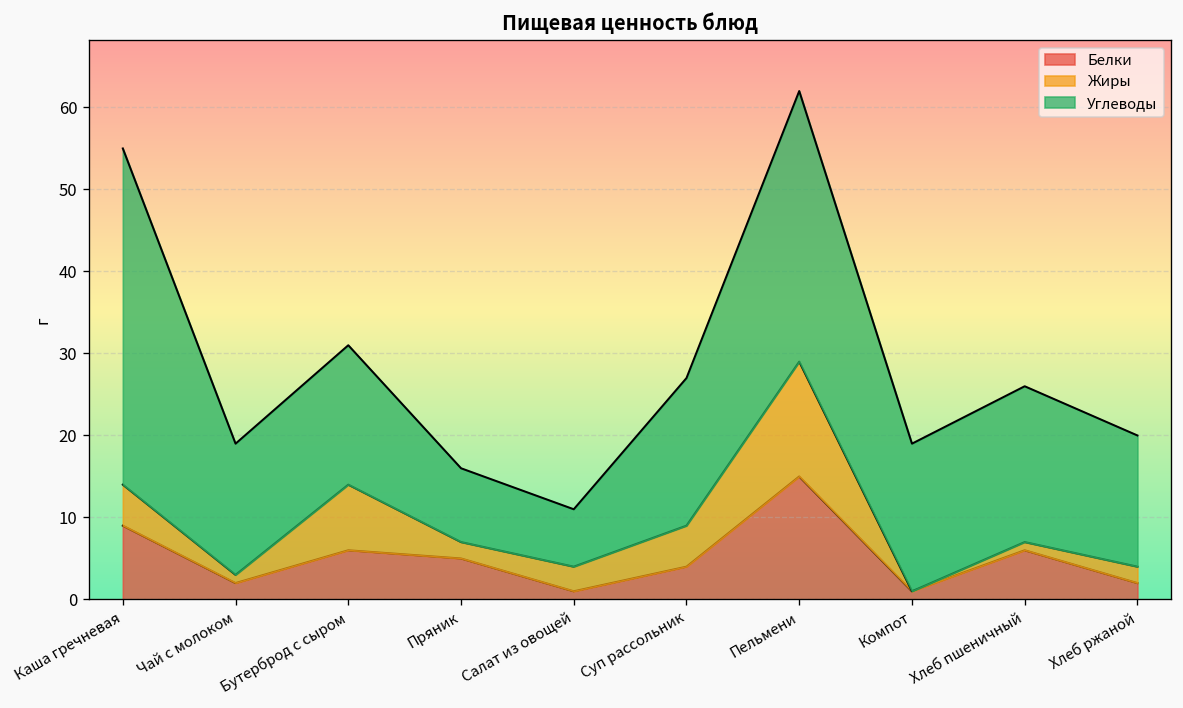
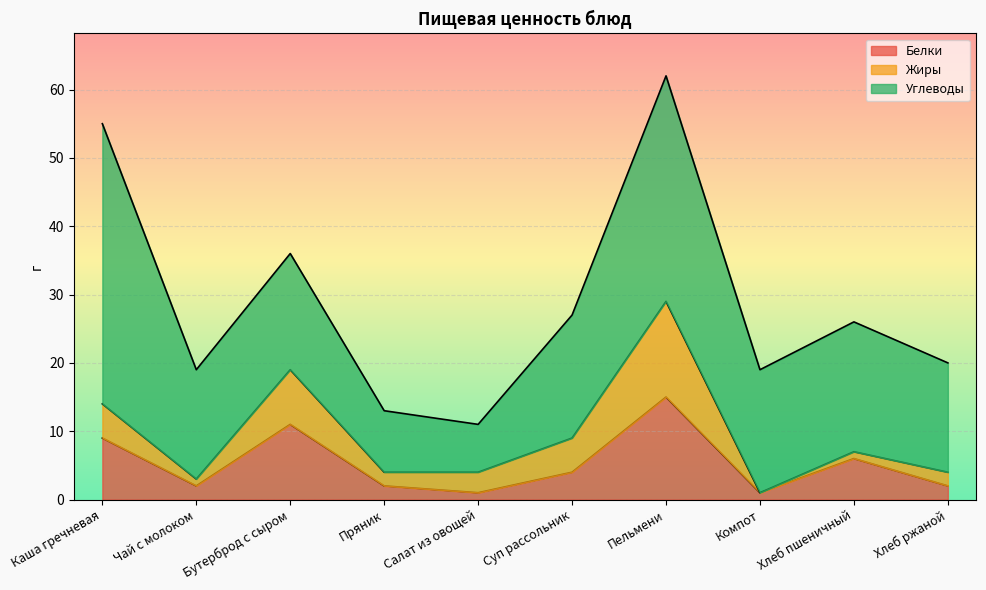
  {
    "Белки": {
      "Каша гречневая": 9,
      "Чай с молоком": 2,
-     "Бутерброд с сыром": 6,
-     "Пряник": 5,
+     "Бутерброд с сыром": 11,
+     "Пряник": 2,
      "Салат из овощей": 1,
      "Суп рассольник": 4,
      "Пельмени": 15,
      "Хлеб пшеничный": 6,
      "Хлеб ржаной": 2
    },
    "Жиры": {
      "Каша гречневая": 5,
      "Чай с молоком": 1,
      "Бутерброд с сыром": 8,
      "Пряник": 2,
      "Салат из овощей": 3,
      "Суп рассольник": 5,
      "Пельмени": 14,
      "Хлеб пшеничный": 1,
      "Хлеб ржаной": 2
    },
    "Углеводы": {
      "Каша гречневая": 41,
      "Чай с молоком": 16,
      "Бутерброд с сыром": 17,
      "Пряник": 9,
      "Салат из овощей": 7,
      "Суп рассольник": 18,
      "Пельмени": 33,
      "Компот": 18,
      "Хлеб пшеничный": 19,
      "Хлеб ржаной": 16
    }
  }
